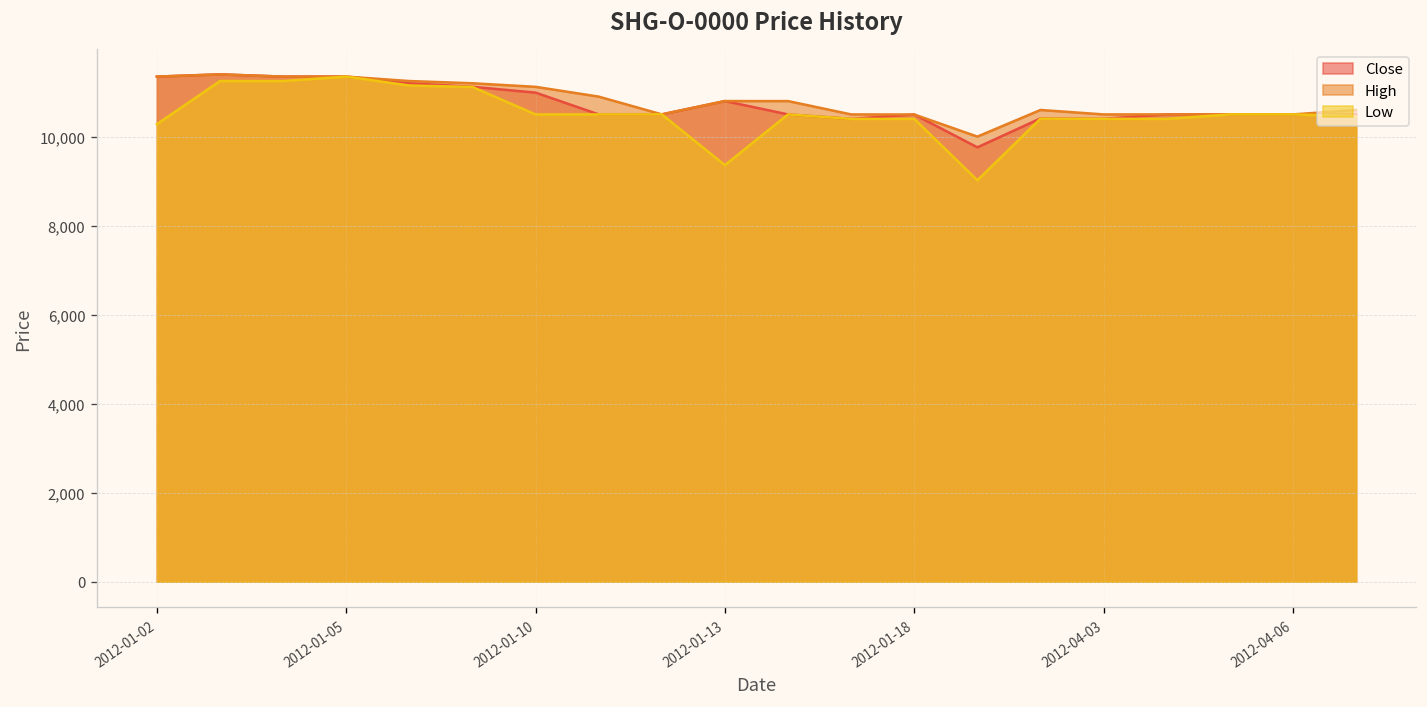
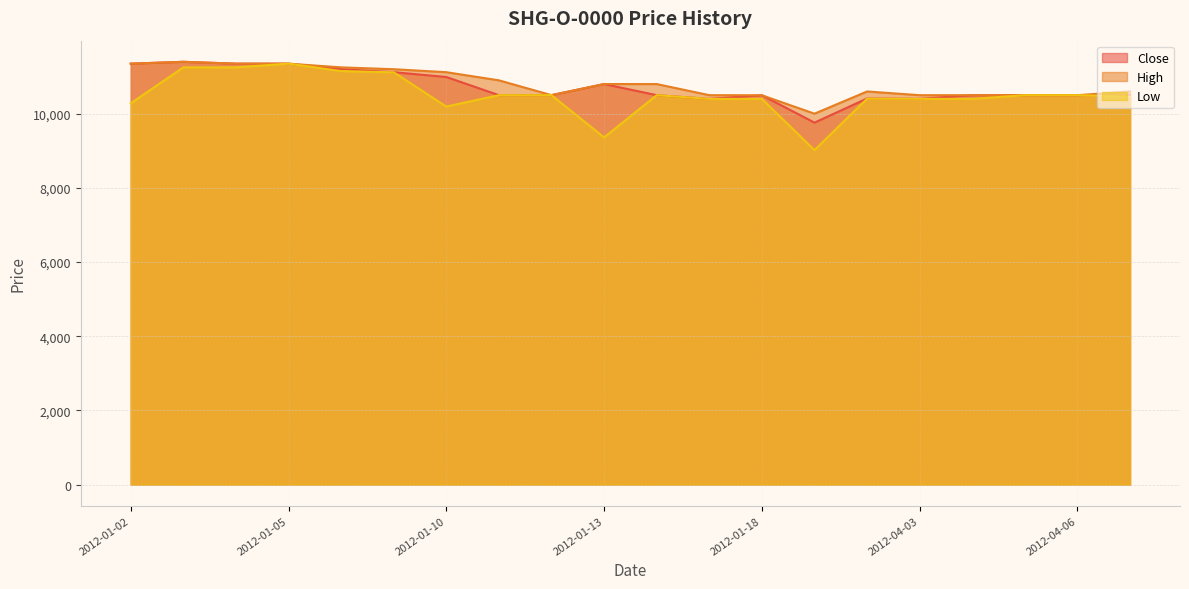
  {
    "Low": {
      "2012-01-02": "10,300",
-     "2012-01-10": "10,500",
+     "2012-01-10": "10,200",
      "2012-01-13": "9,400",
      "2012-01-18": "10,400"
    }
  }
